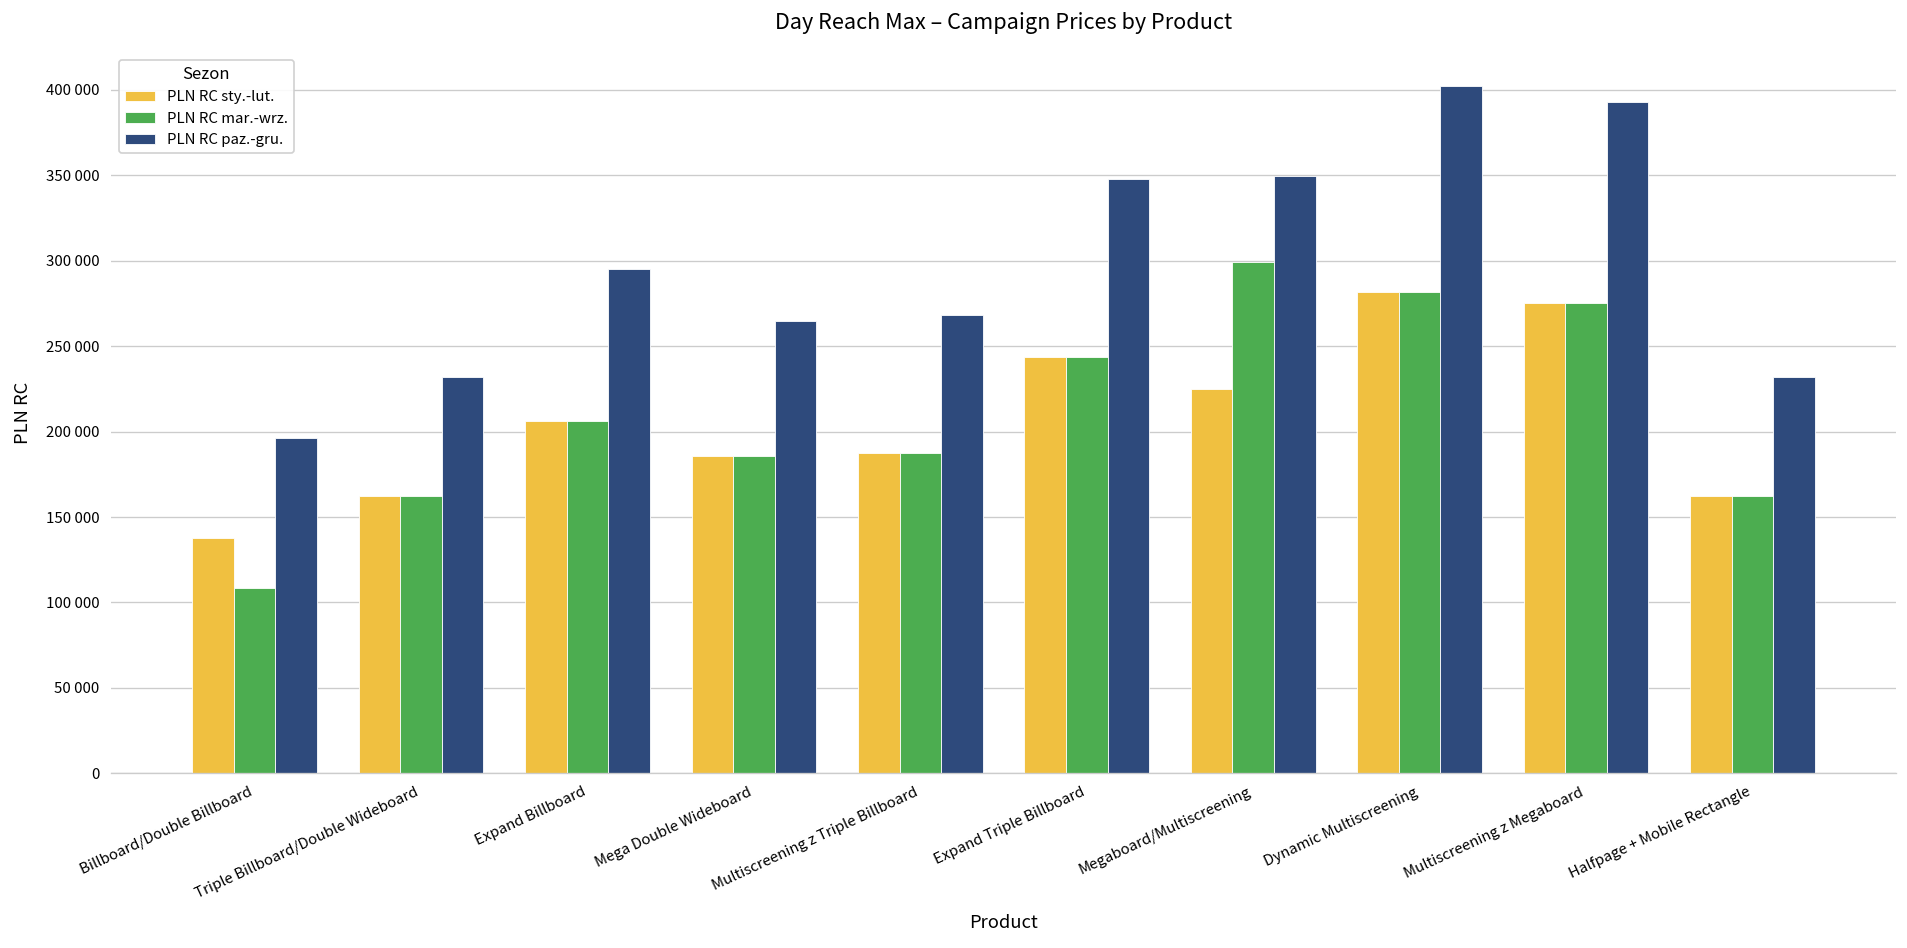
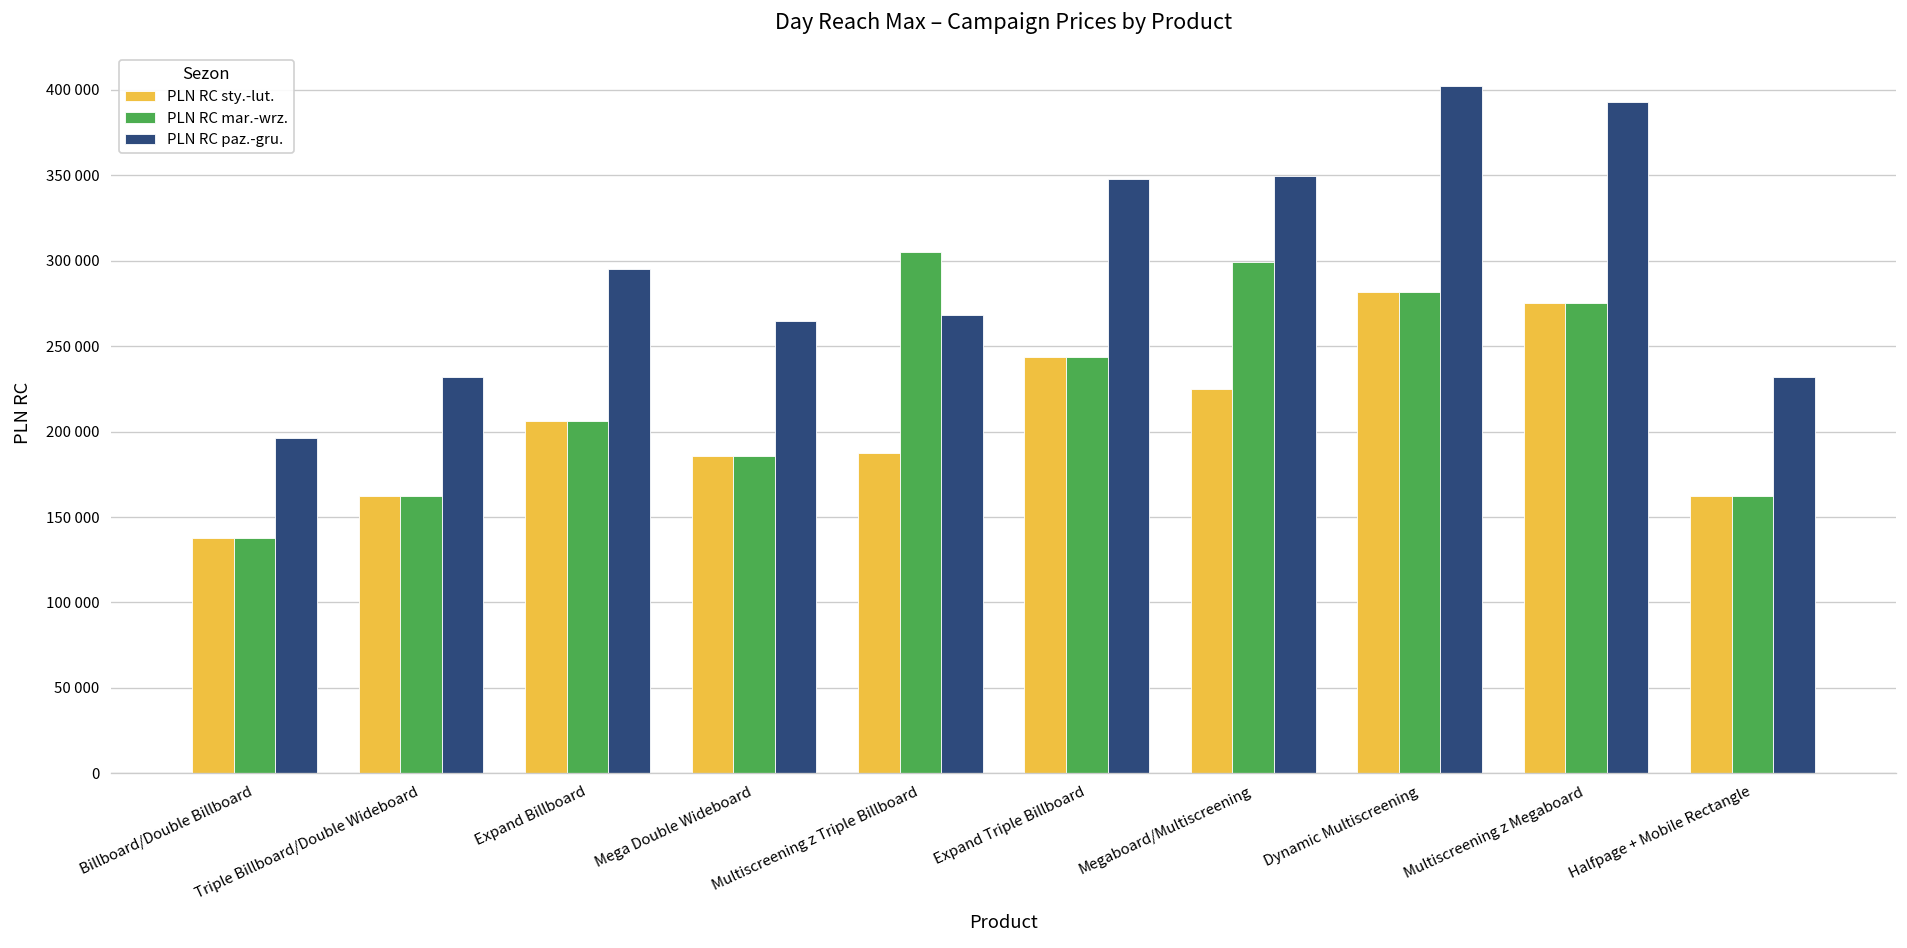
  {
    "PLN RC sty.-lut.": {
      "Billboard/Double Billboard": 138000,
      "Triple Billboard/Double Wideboard": 163000,
      "Expand Billboard": 207000,
      "Mega Double Wideboard": 186000,
      "Multiscreening z Triple Billboard": 188000,
      "Expand Triple Billboard": 244000,
      "Megaboard/Multiscreening": 225000,
      "Dynamic Multiscreening": 282000,
      "Multiscreening z Megaboard": 275000,
      "Halfpage + Mobile Rectangle": 163000
    },
    "PLN RC mar.-wrz.": {
-     "Billboard/Double Billboard": 108000,
+     "Billboard/Double Billboard": 138000,
      "Triple Billboard/Double Wideboard": 163000,
      "Expand Billboard": 207000,
      "Mega Double Wideboard": 186000,
-     "Multiscreening z Triple Billboard": 188000,
+     "Multiscreening z Triple Billboard": 305000,
      "Expand Triple Billboard": 244000,
      "Megaboard/Multiscreening": 299000,
      "Dynamic Multiscreening": 282000,
      "Multiscreening z Megaboard": 275000,
      "Halfpage + Mobile Rectangle": 163000
    },
    "PLN RC paz.-gru.": {
      "Billboard/Double Billboard": 197000,
      "Triple Billboard/Double Wideboard": 232000,
      "Expand Billboard": 295000,
      "Mega Double Wideboard": 265000,
      "Multiscreening z Triple Billboard": 268000,
      "Expand Triple Billboard": 348000,
      "Megaboard/Multiscreening": 350000,
      "Dynamic Multiscreening": 402000,
      "Multiscreening z Megaboard": 393000,
      "Halfpage + Mobile Rectangle": 232000
    }
  }
